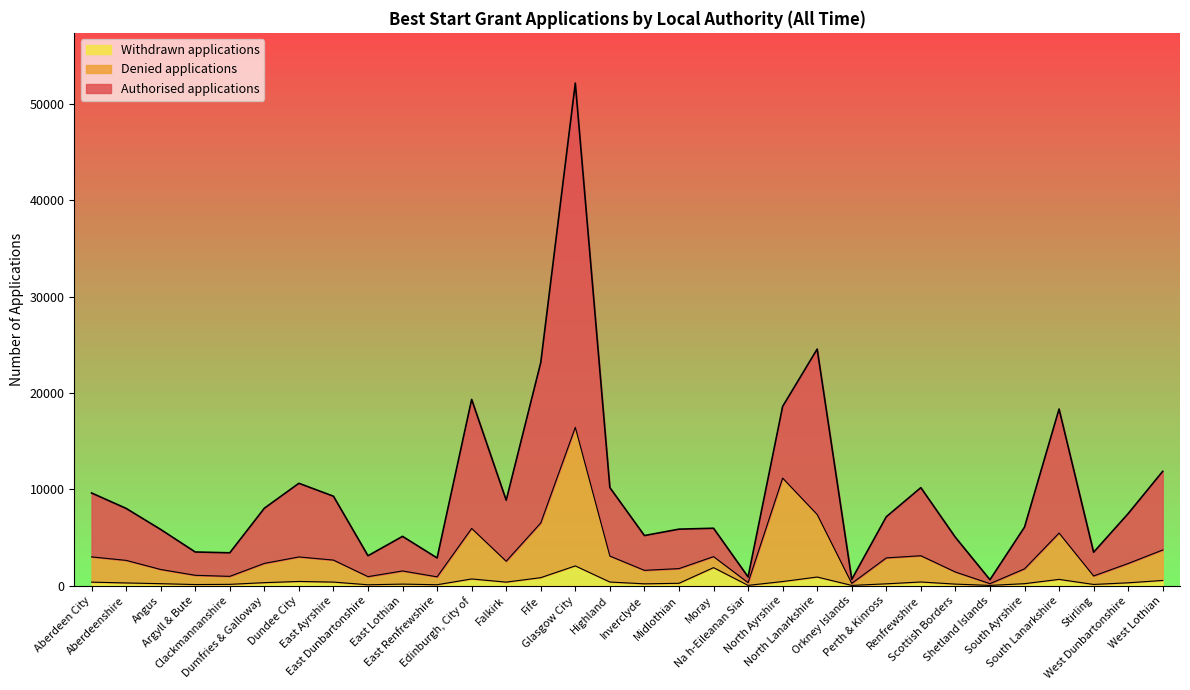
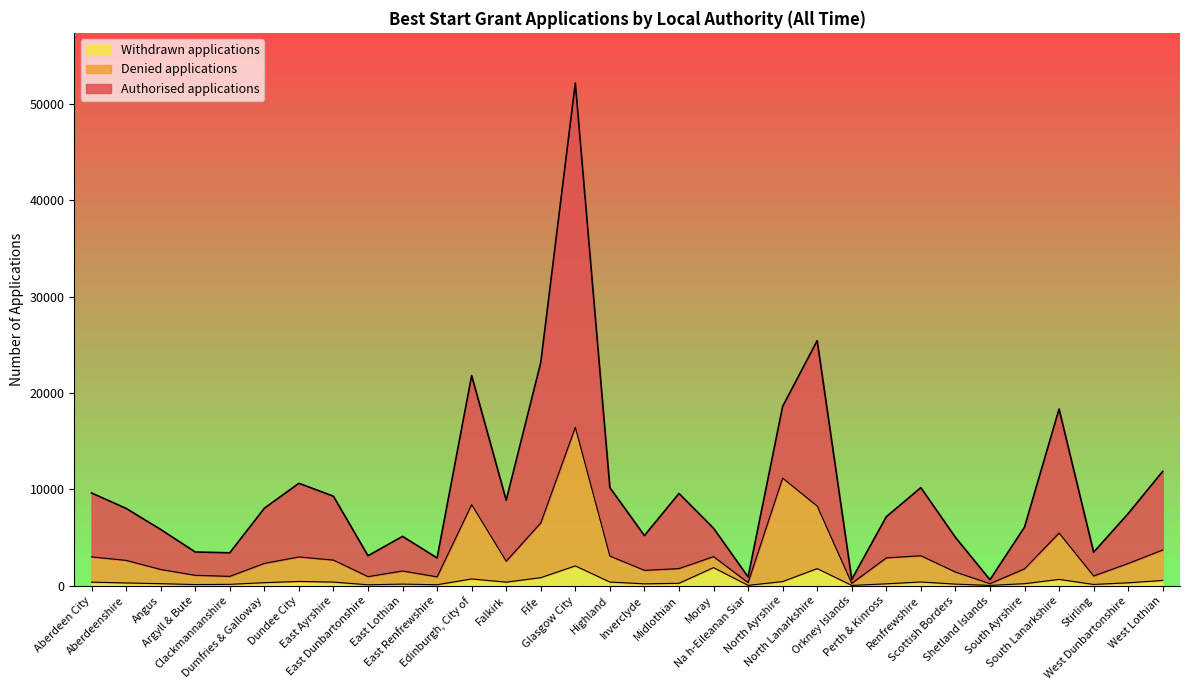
  {
    "Withdrawn applications": {
      "Aberdeen City": 0,
      "Aberdeenshire": 0,
      "Angus": 0,
      "Argyll & Bute": 0,
      "Clackmannanshire": 0,
      "Dumfries & Galloway": 0,
      "Dundee City": 0,
      "East Ayrshire": 0,
      "East Dunbartonshire": 0,
      "East Lothian": 0,
      "East Renfrewshire": 0,
      "Edinburgh, City of": 1000,
      "Falkirk": 0,
      "Fife": 1000,
      "Glasgow City": 2000,
      "Highland": 0,
      "Inverclyde": 0,
      "Midlothian": 0,
      "Moray": 2000,
      "Na h-Eileanan Siar": 0,
      "North Ayrshire": 0,
-     "North Lanarkshire": 1000,
+     "North Lanarkshire": 2000,
      "Perth & Kinross": 0,
      "Renfrewshire": 0,
      "Scottish Borders": 0,
      "South Ayrshire": 0,
      "South Lanarkshire": 1000,
      "Stirling": 0,
      "West Dunbartonshire": 0,
      "West Lothian": 1000
    },
    "Denied applications": {
      "Aberdeen City": 3000,
      "Aberdeenshire": 2000,
      "Angus": 1000,
      "Argyll & Bute": 1000,
      "Clackmannanshire": 1000,
      "Dumfries & Galloway": 2000,
      "Dundee City": 3000,
      "East Ayrshire": 2000,
      "East Dunbartonshire": 1000,
      "East Lothian": 1000,
      "East Renfrewshire": 1000,
-     "Edinburgh, City of": 5000,
+     "Edinburgh, City of": 8000,
      "Falkirk": 2000,
      "Fife": 6000,
      "Glasgow City": 14000,
      "Highland": 3000,
      "Inverclyde": 1000,
      "Midlothian": 2000,
      "Moray": 1000,
      "Na h-Eileanan Siar": 0,
      "North Ayrshire": 11000,
      "North Lanarkshire": 6000,
      "Perth & Kinross": 3000,
      "Renfrewshire": 3000,
      "Scottish Borders": 1000,
      "South Ayrshire": 2000,
      "South Lanarkshire": 5000,
      "Stirling": 1000,
      "West Dunbartonshire": 2000,
      "West Lothian": 3000
    },
    "Authorised applications": {
      "Aberdeen City": 7000,
      "Aberdeenshire": 5000,
      "Angus": 4000,
      "Argyll & Bute": 2000,
      "Clackmannanshire": 2000,
      "Dumfries & Galloway": 6000,
      "Dundee City": 8000,
      "East Ayrshire": 7000,
      "East Dunbartonshire": 2000,
      "East Lothian": 4000,
      "East Renfrewshire": 2000,
      "Edinburgh, City of": 13000,
      "Falkirk": 6000,
      "Fife": 17000,
      "Glasgow City": 36000,
      "Highland": 7000,
      "Inverclyde": 4000,
-     "Midlothian": 4000,
+     "Midlothian": 8000,
      "Moray": 3000,
      "Na h-Eileanan Siar": 1000,
      "North Ayrshire": 7000,
      "North Lanarkshire": 17000,
      "Orkney Islands": 0,
      "Perth & Kinross": 4000,
      "Renfrewshire": 7000,
      "Scottish Borders": 4000,
      "Shetland Islands": 0,
      "South Ayrshire": 4000,
      "South Lanarkshire": 13000,
      "Stirling": 2000,
      "West Dunbartonshire": 5000,
      "West Lothian": 8000
    }
  }
